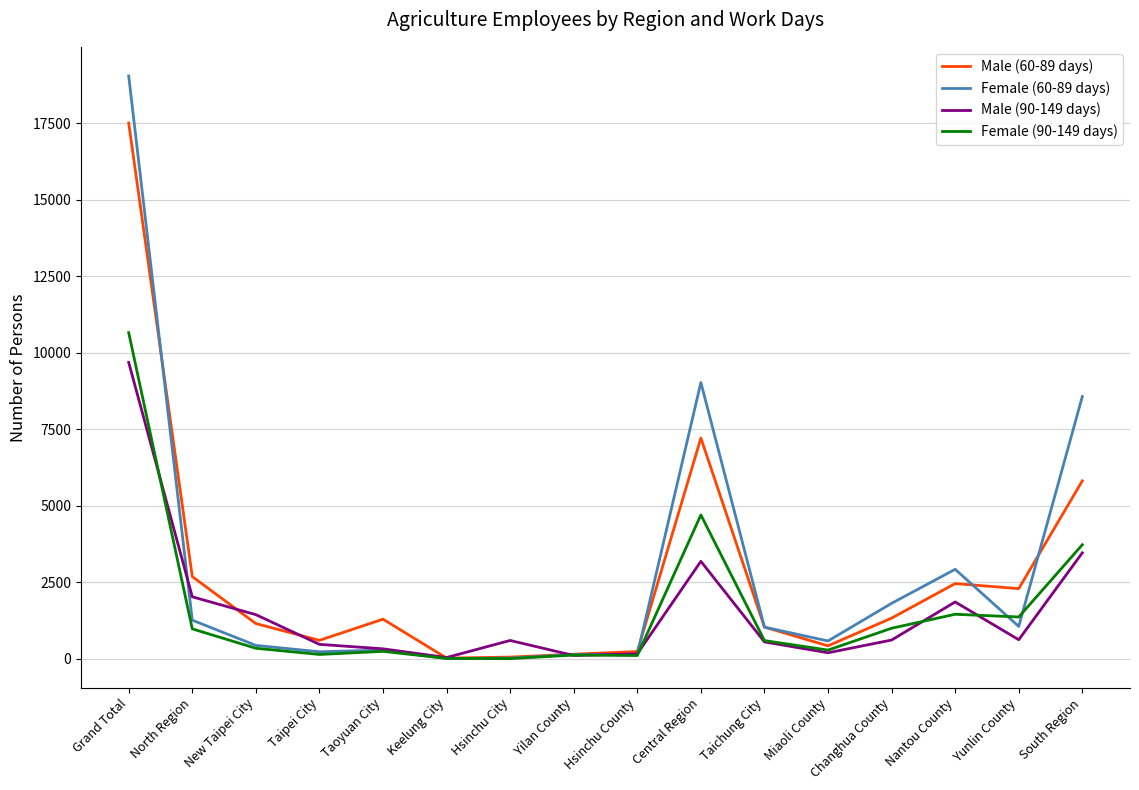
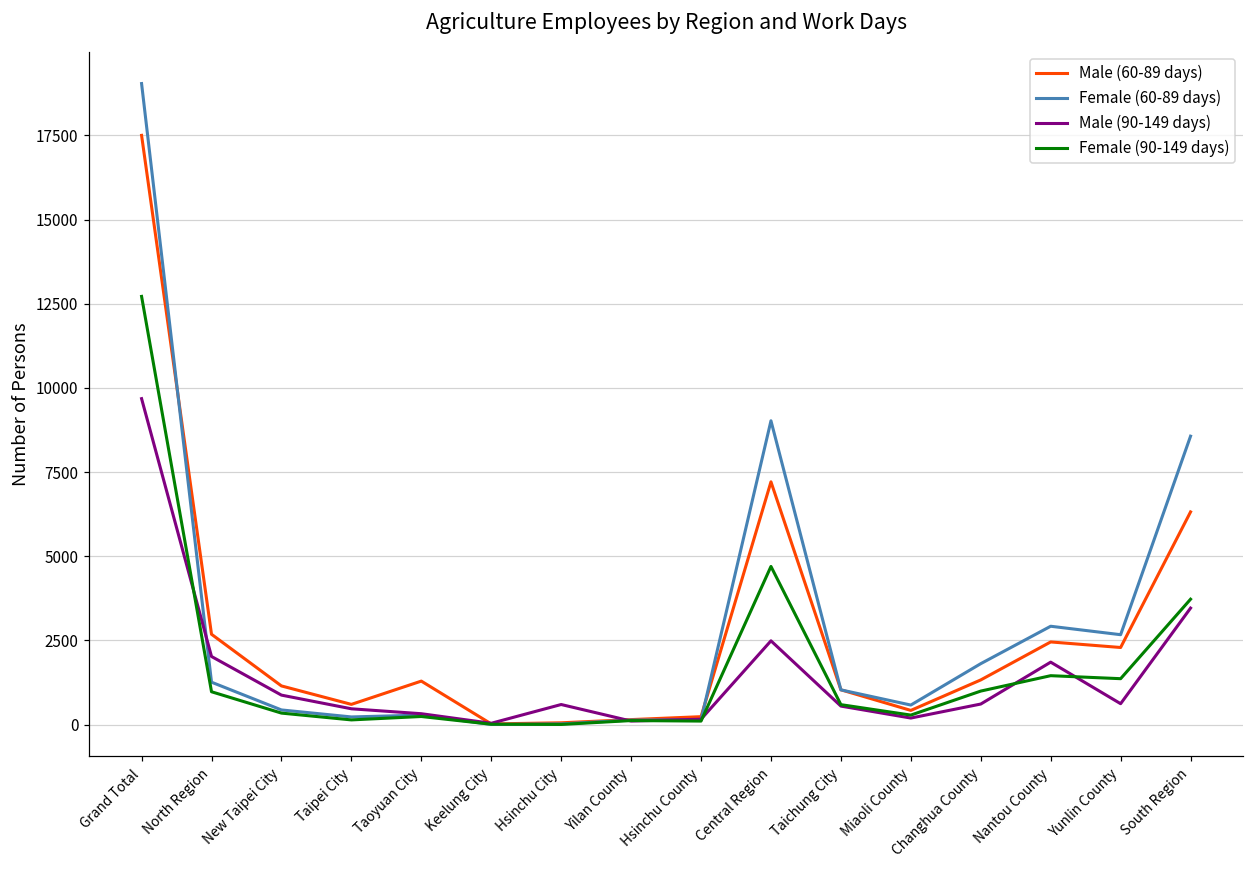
  {
    "Male (60-89 days)": {
      "Grand Total": 17500,
      "North Region": 2700,
      "New Taipei City": 1200,
      "Taipei City": 600,
      "Taoyuan City": 1300,
      "Central Region": 7200,
      "Miaoli County": 400,
      "Changhua County": 1300,
      "Nantou County": 2500,
      "Yunlin County": 2300,
-     "South Region": 5800
+     "South Region": 6300
    },
    "Female (60-89 days)": {
      "Grand Total": 19000,
      "North Region": 1300,
      "New Taipei City": 400,
      "Taipei City": 200,
      "Central Region": 9000,
      "Miaoli County": 600,
      "Changhua County": 1800,
      "Nantou County": 2900,
-     "Yunlin County": 1100,
+     "Yunlin County": 2700,
      "South Region": 8600
    },
    "Male (90-149 days)": {
      "Grand Total": 9700,
      "North Region": 2000,
-     "New Taipei City": 1400,
+     "New Taipei City": 900,
      "Taipei City": 500,
      "Hsinchu City": 600,
-     "Central Region": 3200,
+     "Central Region": 2500,
      "Miaoli County": 200,
      "Changhua County": 600,
      "Nantou County": 1900,
      "Yunlin County": 600,
      "South Region": 3500
    },
    "Female (90-149 days)": {
-     "Grand Total": 10700,
+     "Grand Total": 12700,
      "North Region": 1000,
      "New Taipei City": 300,
      "Taipei City": 100,
      "Central Region": 4700,
      "Miaoli County": 300,
      "Changhua County": 1000,
      "Nantou County": 1500,
      "Yunlin County": 1400,
      "South Region": 3700
    }
  }
